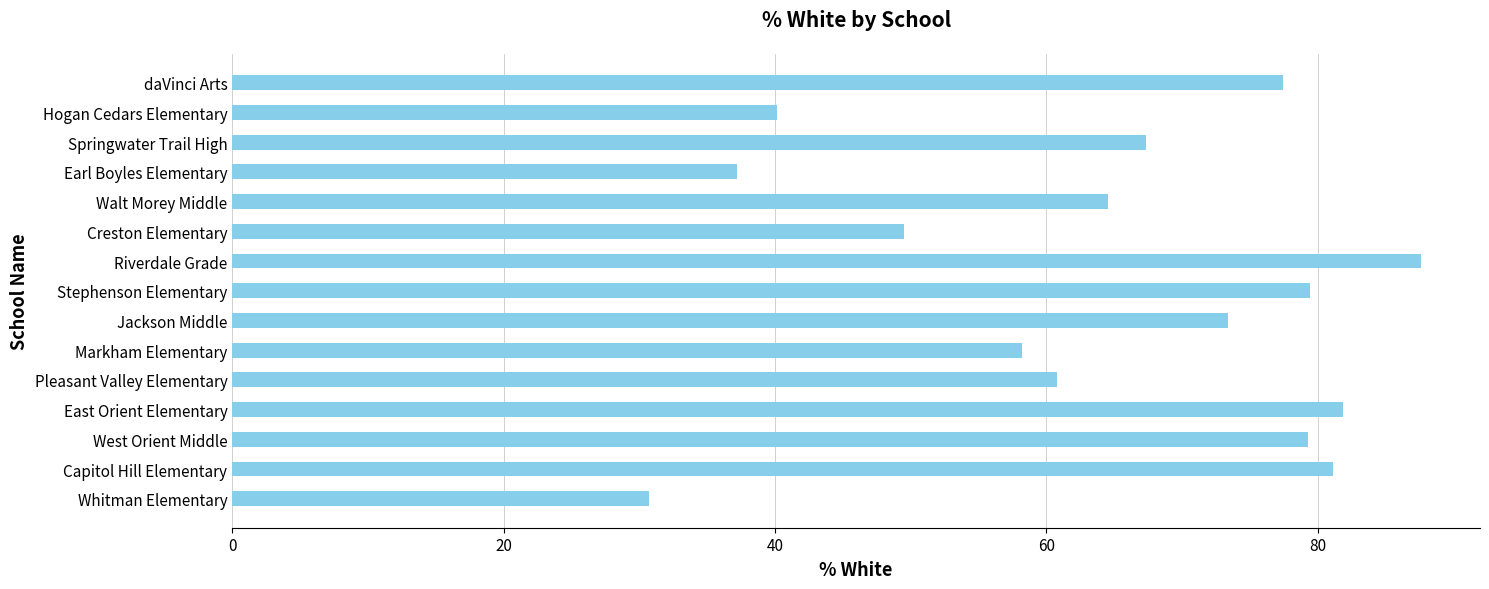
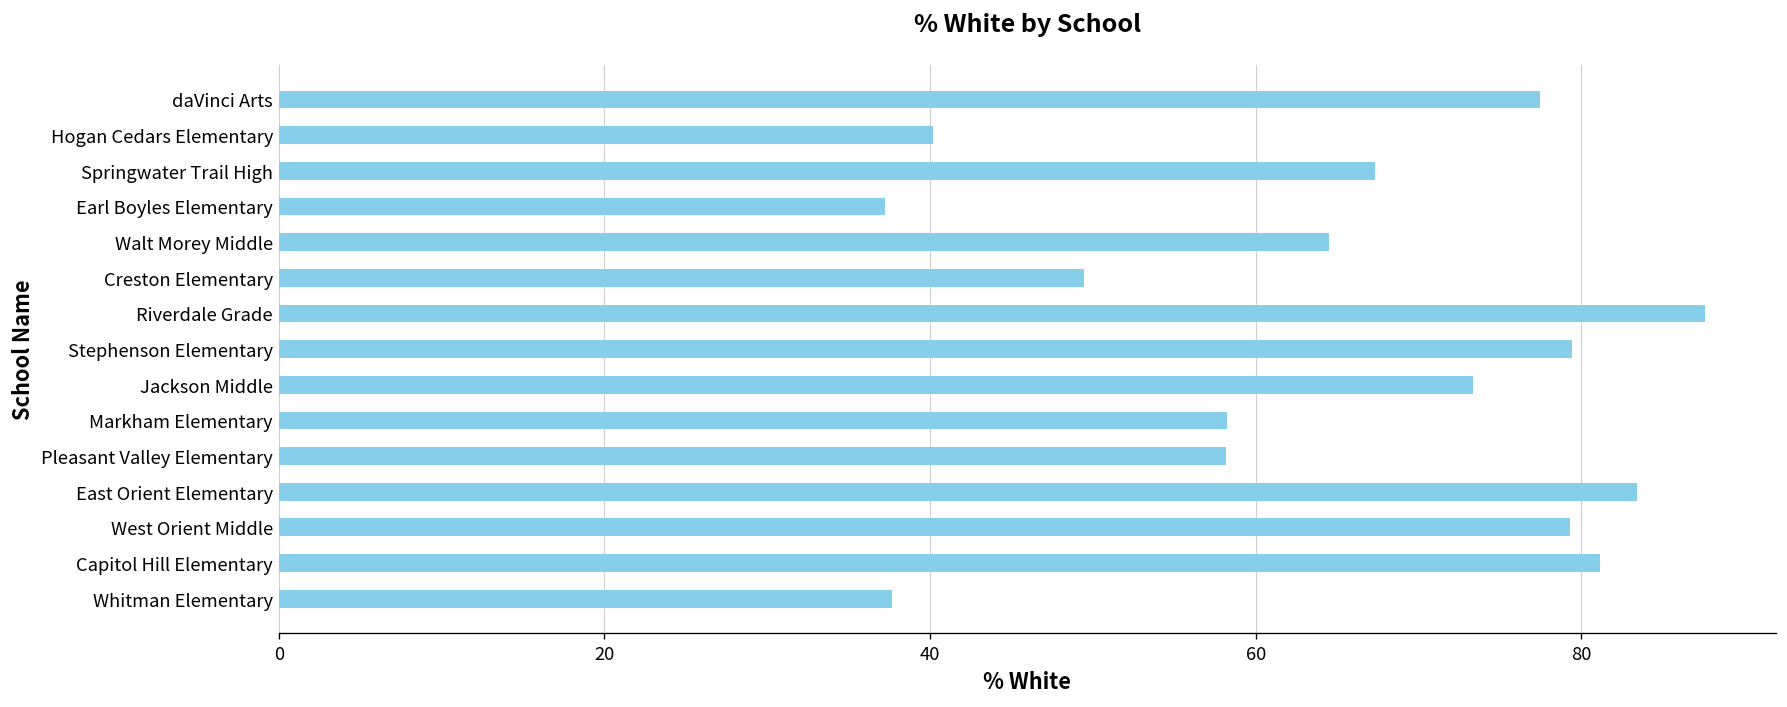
  {
    "daVinci Arts": 77.5,
    "Hogan Cedars Elementary": 40.2,
    "Springwater Trail High": 67.3,
    "Earl Boyles Elementary": 37.2,
    "Walt Morey Middle": 64.5,
    "Creston Elementary": 49.5,
    "Riverdale Grade": 87.6,
    "Stephenson Elementary": 79.4,
    "Jackson Middle": 73.4,
    "Markham Elementary": 58.2,
-   "Pleasant Valley Elementary": 60.8,
-   "East Orient Elementary": 81.9,
+   "Pleasant Valley Elementary": 58.2,
+   "East Orient Elementary": 83.4,
    "West Orient Middle": 79.3,
    "Capitol Hill Elementary": 81.1,
-   "Whitman Elementary": 30.7
+   "Whitman Elementary": 37.7
  }
